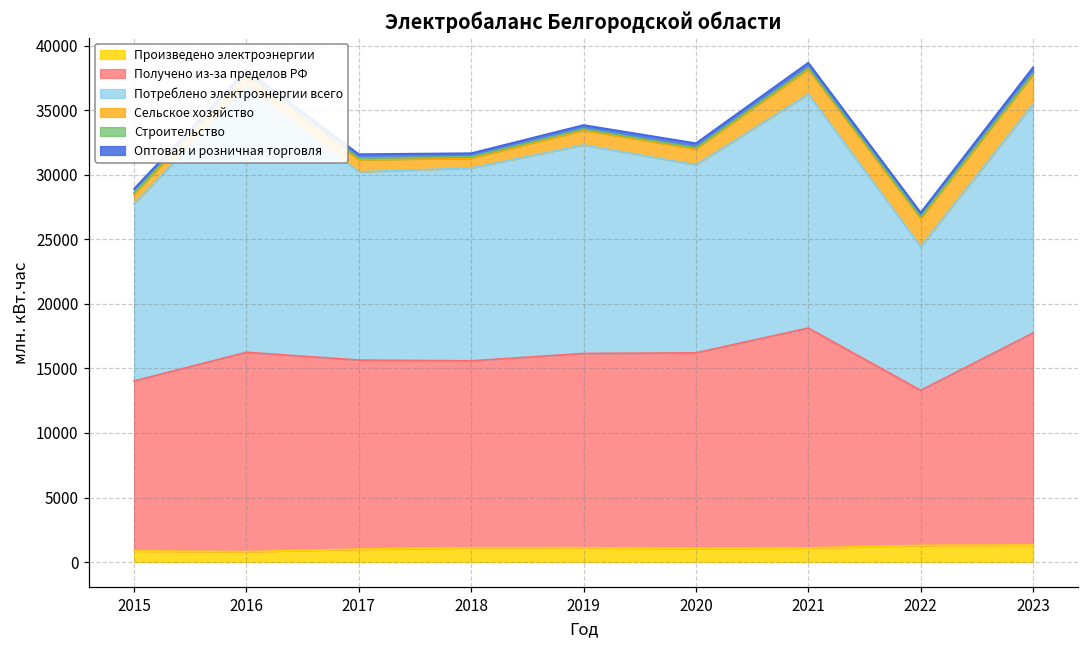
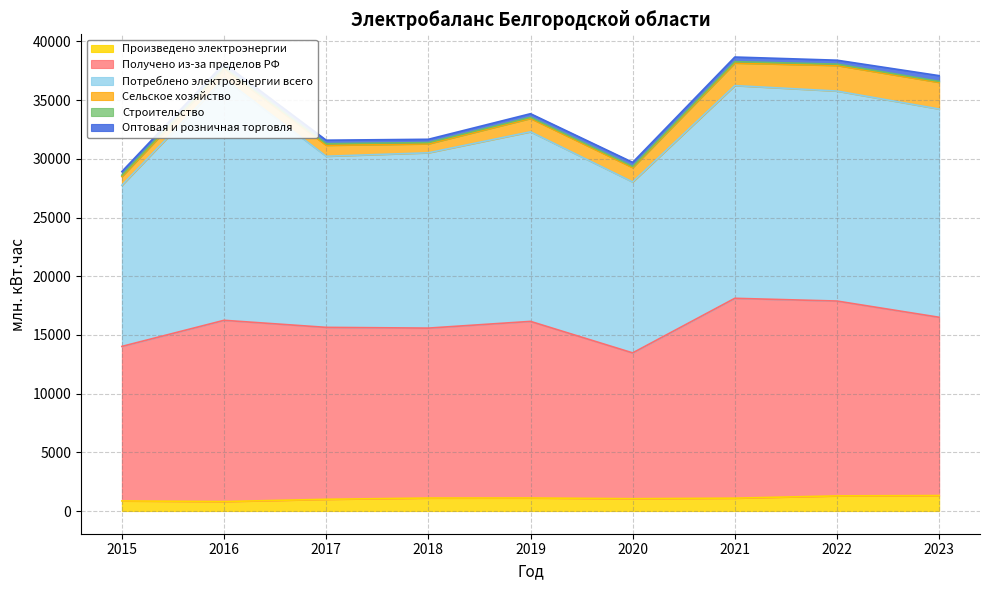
  {
    "Получено из-за пределов РФ": {
      "2015": 13200,
      "2016": 15400,
      "2017": 14600,
      "2018": 14500,
      "2019": 15000,
-     "2020": 15200,
+     "2020": 12400,
      "2021": 17000,
-     "2022": 12000,
-     "2023": 16400
+     "2022": 16600,
+     "2023": 15200
    },
    "Потреблено электроэнергии всего": {
      "2015": 13700,
      "2017": 14600,
      "2018": 14900,
      "2019": 16200,
      "2020": 14600,
      "2021": 18100,
-     "2022": 11100,
+     "2022": 17900,
      "2023": 17700
    },
    "Оптовая и розничная торговля": {
      "2015": 300,
      "2017": 300,
      "2018": 300,
      "2019": 300,
      "2020": 300,
      "2021": 400,
      "2022": 300,
      "2023": 500
    }
  }
